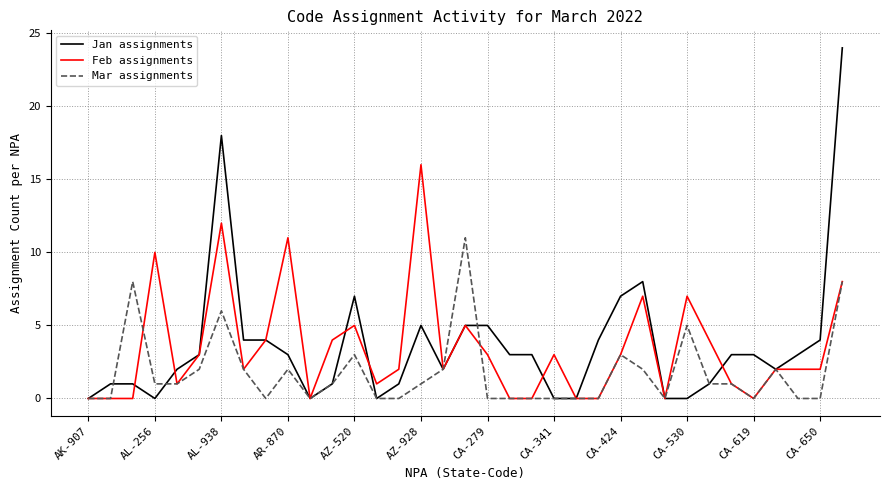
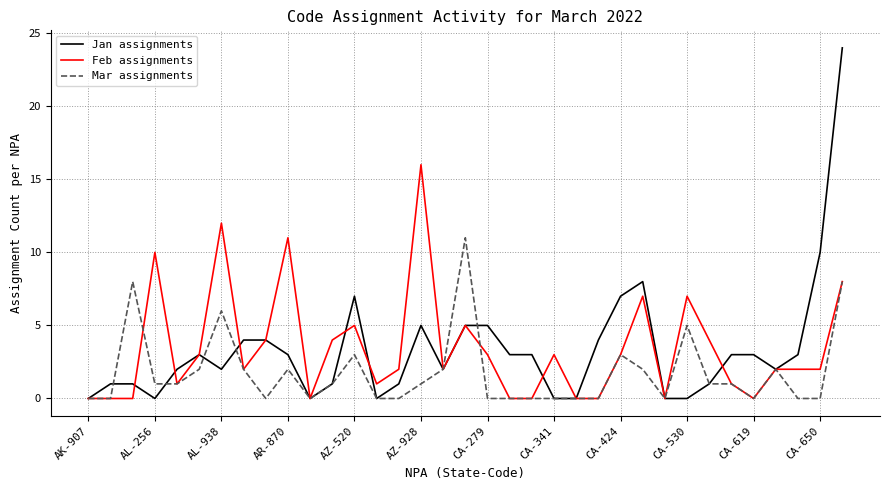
  {
    "Jan assignments": {
      "AL-256": 0,
-     "AL-938": 18,
+     "AL-938": 2,
      "AR-870": 3,
      "AZ-520": 7,
      "AZ-928": 5,
      "CA-279": 5,
      "CA-424": 7,
      "CA-530": 0,
      "CA-619": 3,
-     "CA-650": 4
+     "CA-650": 10
    },
    "Feb assignments": {
      "AL-256": 10,
      "AL-938": 12,
      "AR-870": 11,
      "AZ-520": 5,
      "AZ-928": 16,
      "CA-279": 3,
      "CA-341": 3,
      "CA-530": 7,
      "CA-650": 2
    },
    "Mar assignments": {
      "AL-256": 1,
      "AL-938": 6,
      "AR-870": 2,
      "AZ-520": 3,
      "AZ-928": 1,
      "CA-279": 0,
      "CA-530": 5,
      "CA-650": 0
    }
  }
